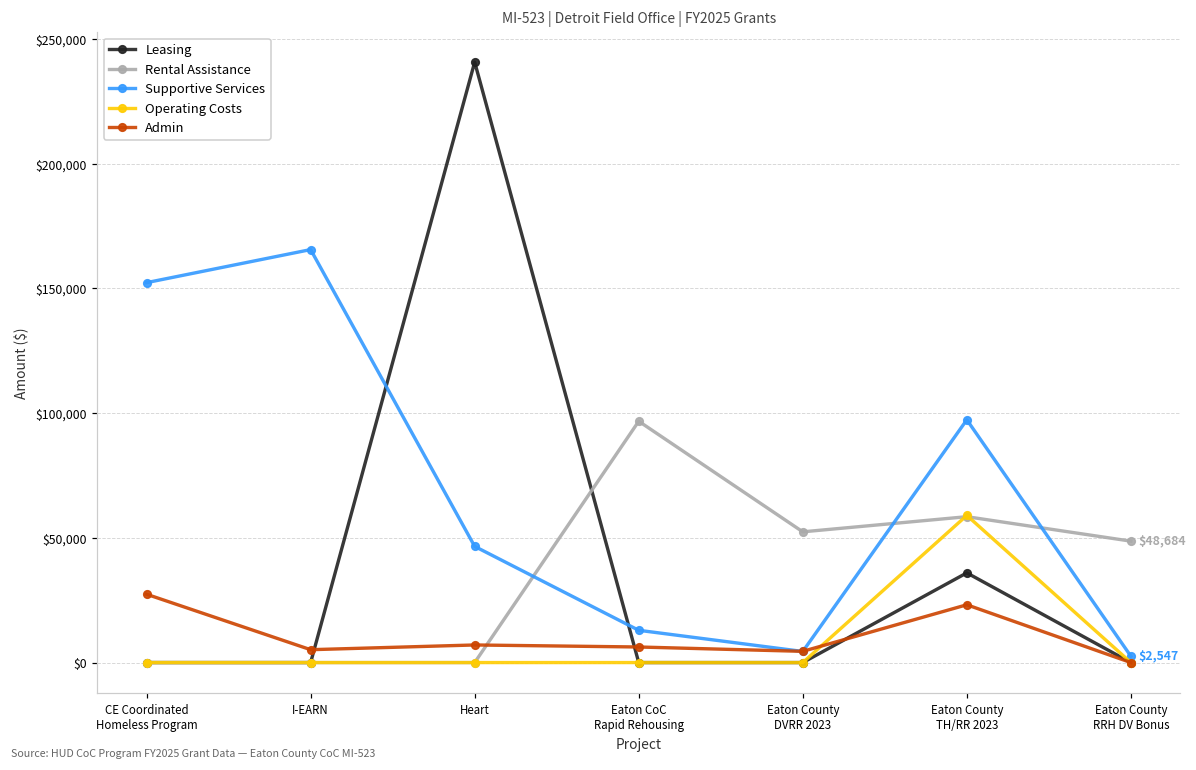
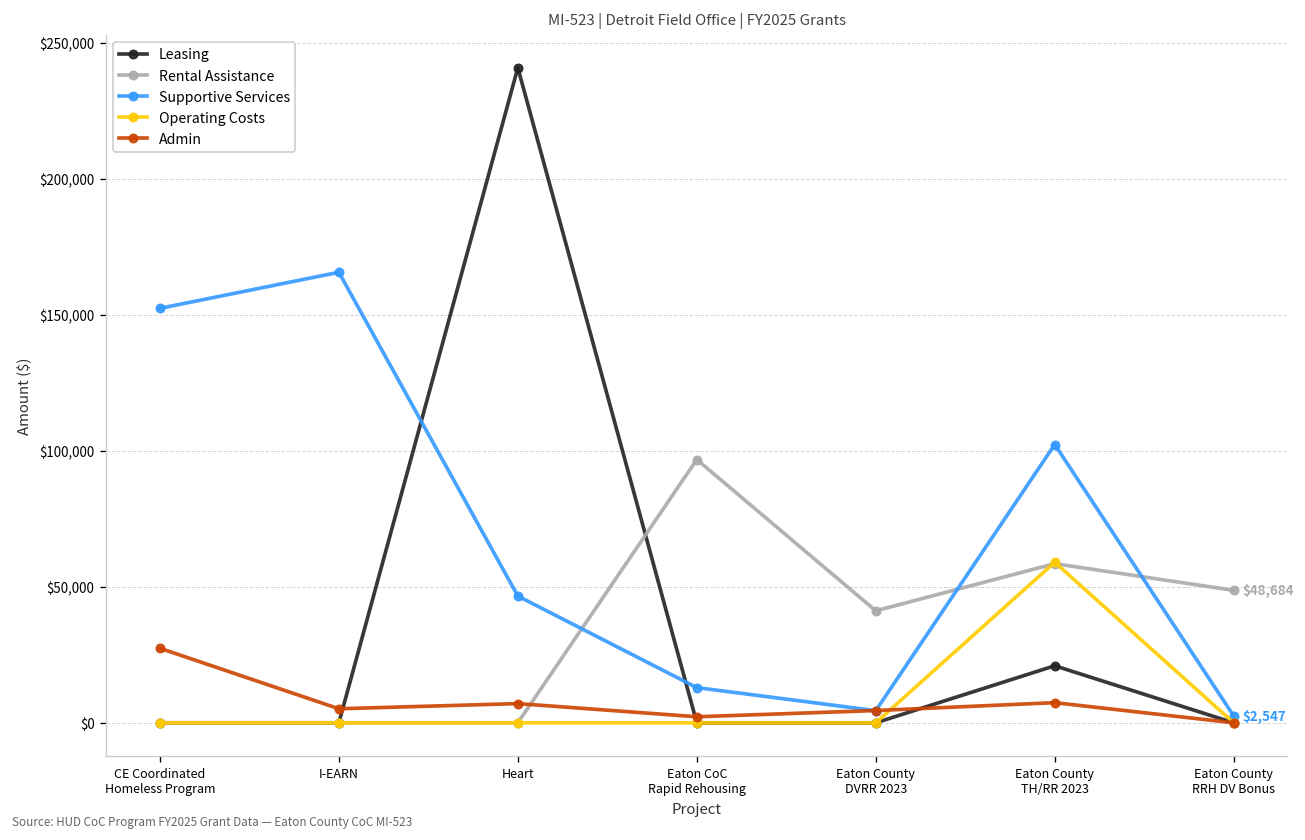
  {
    "Leasing": {
      "Heart": "$241,000",
-     "Eaton County TH/RR 2023": "$36,000"
+     "Eaton County TH/RR 2023": "$21,000"
    },
    "Rental Assistance": {
      "Eaton CoC Rapid Rehousing": "$97,000",
-     "Eaton County DVRR 2023": "$52,000"
+     "Eaton County DVRR 2023": "$41,000"
    },
    "Supportive Services": {
      "CE Coordinated Homeless Program": "$152,000",
      "I-EARN": "$166,000",
      "Heart": "$47,000",
      "Eaton CoC Rapid Rehousing": "$13,000",
-     "Eaton County TH/RR 2023": "$97,000"
+     "Eaton County TH/RR 2023": "$102,000"
    },
    "Admin": {
      "CE Coordinated Homeless Program": "$27,000",
      "I-EARN": "$5,000",
      "Heart": "$7,000",
-     "Eaton CoC Rapid Rehousing": "$6,000",
-     "Eaton County TH/RR 2023": "$23,000"
+     "Eaton CoC Rapid Rehousing": "$2,000",
+     "Eaton County TH/RR 2023": "$7,000"
    }
  }
